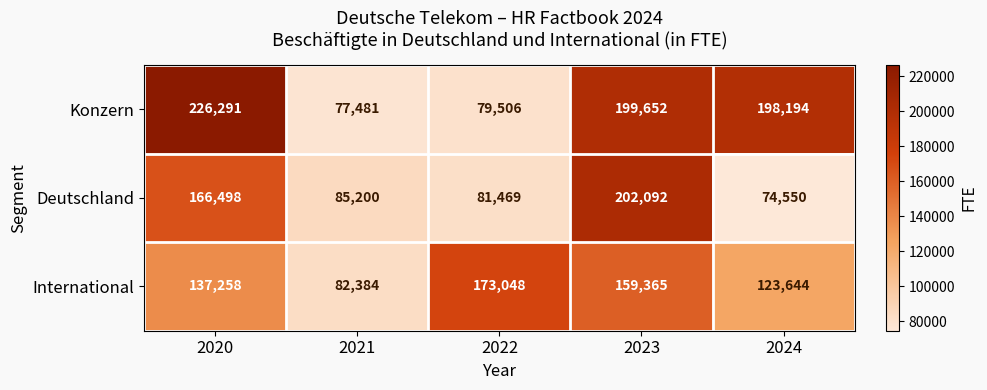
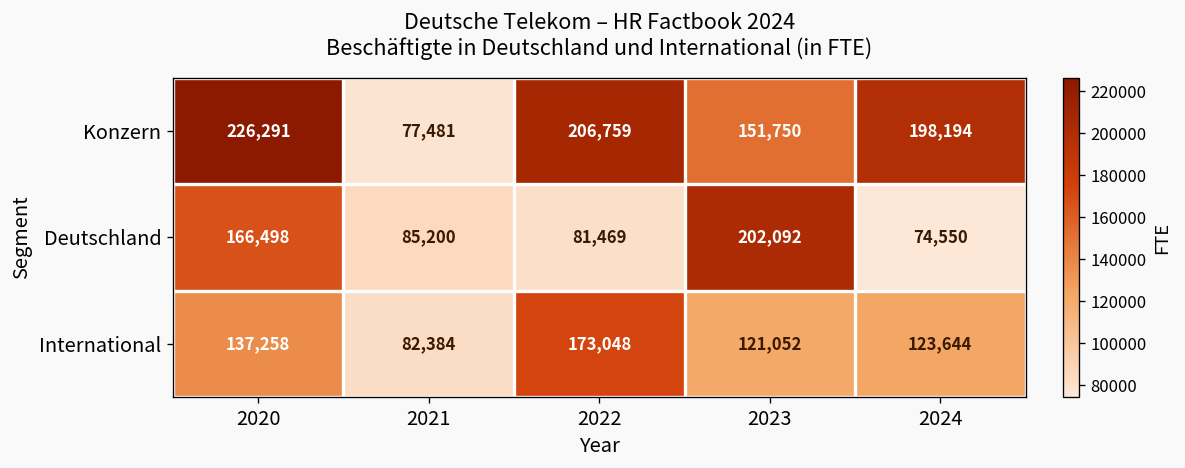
  {
    "Konzern": {
      "2020": "226,291",
      "2021": "77,481",
-     "2022": "79,506",
-     "2023": "199,652",
+     "2022": "206,759",
+     "2023": "151,750",
      "2024": "198,194"
    },
    "Deutschland": {
      "2020": "166,498",
      "2021": "85,200",
      "2022": "81,469",
      "2023": "202,092",
      "2024": "74,550"
    },
    "International": {
      "2020": "137,258",
      "2021": "82,384",
      "2022": "173,048",
-     "2023": "159,365",
+     "2023": "121,052",
      "2024": "123,644"
    }
  }
